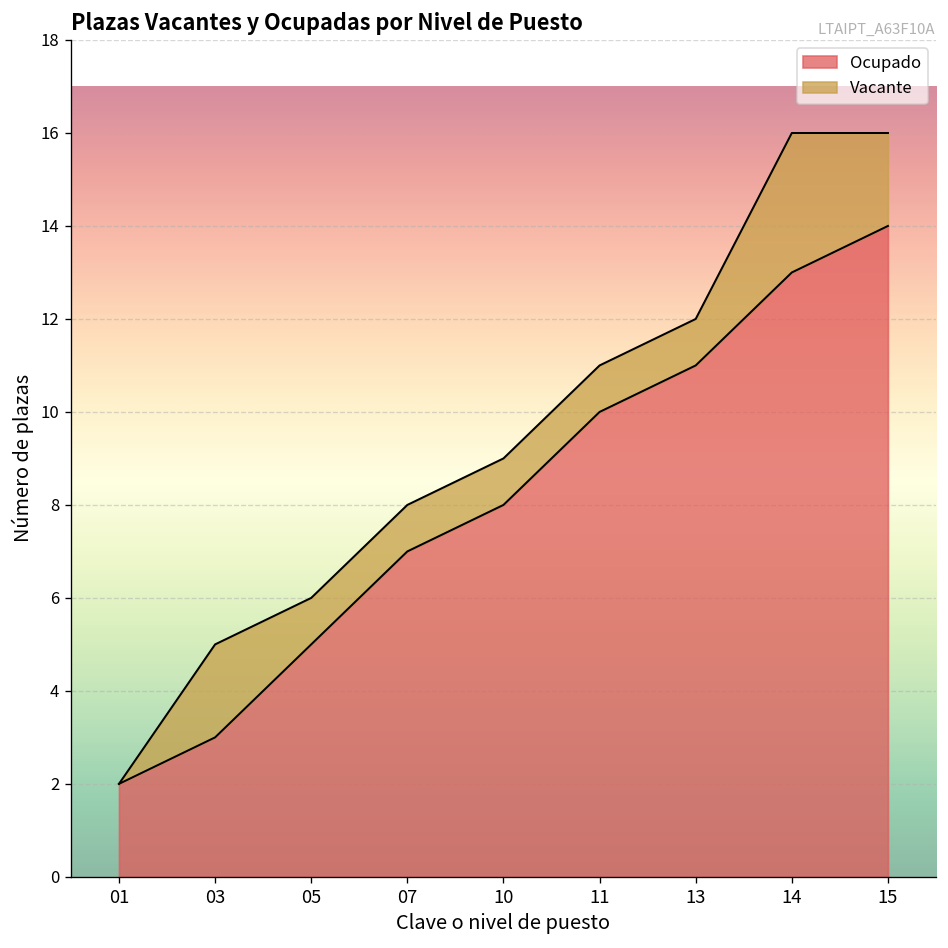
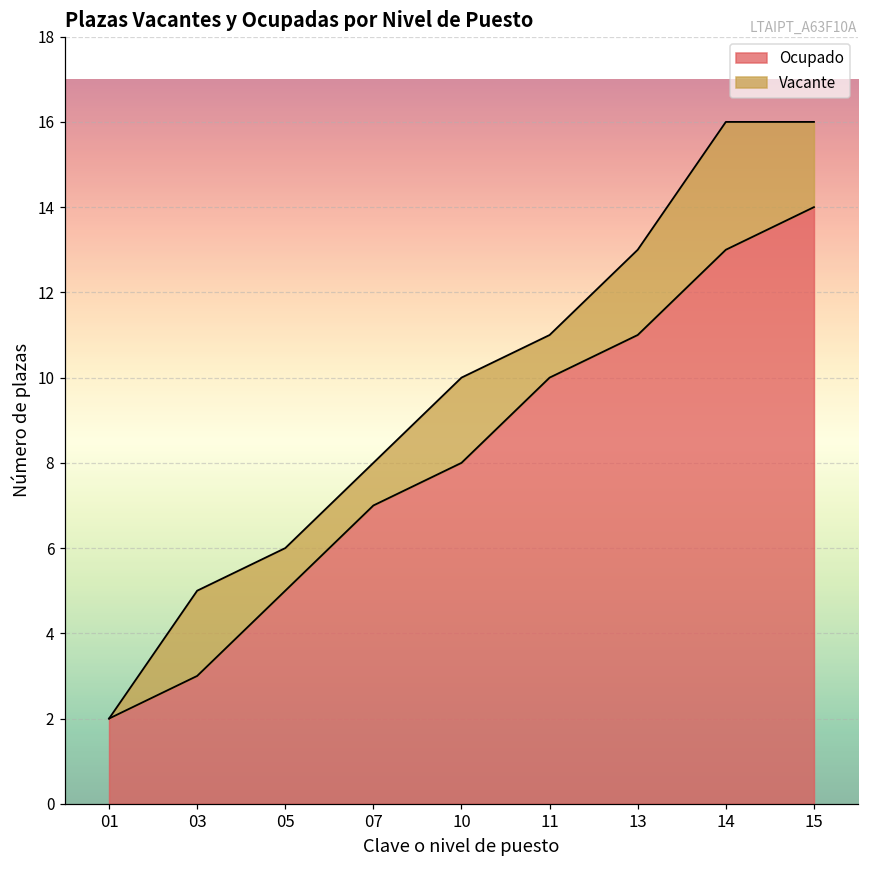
  {
    "Ocupado": {
      "03": 3,
      "05": 5,
      "07": 7,
      "10": 8,
      "11": 10,
      "13": 11,
      "14": 13,
      "15": 14
    },
    "Vacante": {
      "03": 2,
      "05": 1,
      "07": 1,
-     "10": 1,
+     "10": 2,
      "11": 1,
-     "13": 1,
+     "13": 2,
      "14": 3,
      "15": 2
    }
  }
